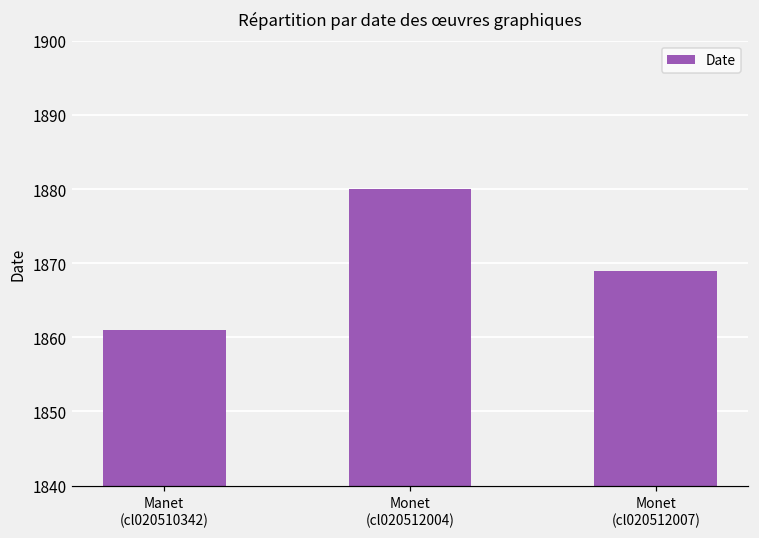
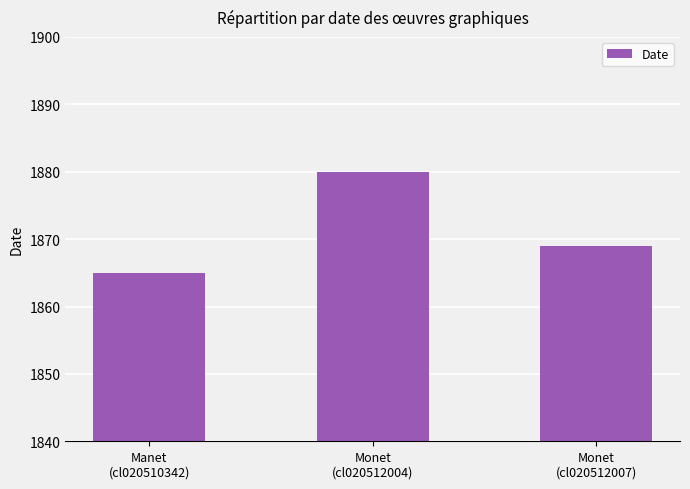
  {
-   "Manet (cl020510342)": 1861,
+   "Manet (cl020510342)": 1865,
    "Monet (cl020512004)": 1880,
    "Monet (cl020512007)": 1869
  }
